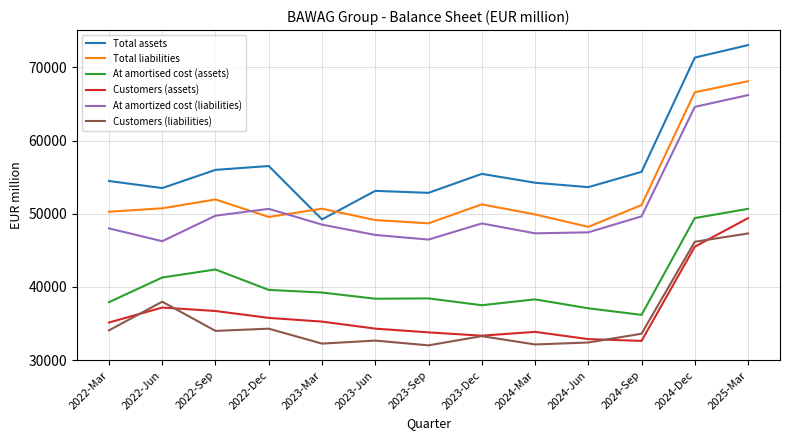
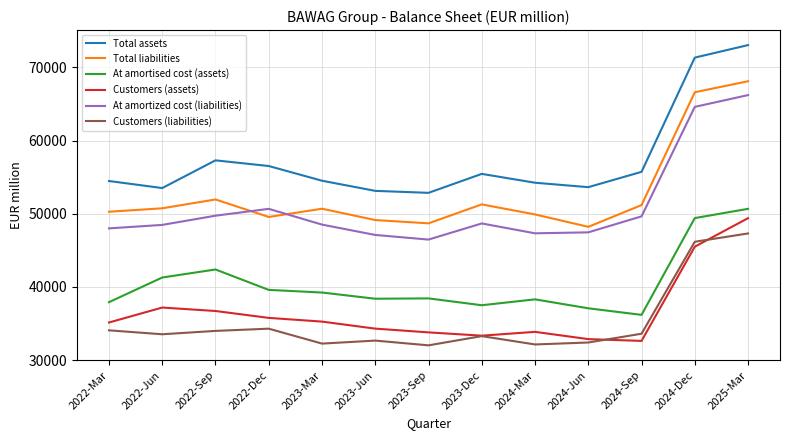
  {
    "Total assets": {
      "2022-Mar": 54000,
      "2022-Jun": 54000,
-     "2022-Sep": 56000,
+     "2022-Sep": 57000,
      "2022-Dec": 57000,
-     "2023-Mar": 49000,
+     "2023-Mar": 55000,
      "2023-Jun": 53000,
      "2023-Sep": 53000,
      "2023-Dec": 55000,
      "2024-Mar": 54000,
      "2024-Jun": 54000,
      "2024-Sep": 56000,
      "2024-Dec": 71000,
      "2025-Mar": 73000
    },
    "Total liabilities": {
      "2022-Mar": 50000,
      "2022-Jun": 51000,
      "2022-Sep": 52000,
      "2022-Dec": 50000,
      "2023-Mar": 51000,
      "2023-Jun": 49000,
      "2023-Sep": 49000,
      "2023-Dec": 51000,
      "2024-Mar": 50000,
      "2024-Jun": 48000,
      "2024-Sep": 51000,
      "2024-Dec": 67000,
      "2025-Mar": 68000
    },
    "At amortised cost (assets)": {
      "2022-Mar": 38000,
      "2022-Jun": 41000,
      "2022-Sep": 42000,
      "2022-Dec": 40000,
      "2023-Mar": 39000,
      "2023-Jun": 38000,
      "2023-Sep": 38000,
      "2023-Dec": 37000,
      "2024-Mar": 38000,
      "2024-Jun": 37000,
      "2024-Sep": 36000,
      "2024-Dec": 49000,
      "2025-Mar": 51000
    },
    "Customers (assets)": {
      "2022-Mar": 35000,
      "2022-Jun": 37000,
      "2022-Sep": 37000,
      "2022-Dec": 36000,
      "2023-Mar": 35000,
      "2023-Jun": 34000,
      "2023-Sep": 34000,
      "2024-Mar": 34000,
      "2024-Jun": 33000,
      "2024-Sep": 33000,
      "2024-Dec": 45000,
      "2025-Mar": 49000
    },
    "At amortized cost (liabilities)": {
      "2022-Mar": 48000,
-     "2022-Jun": 46000,
+     "2022-Jun": 48000,
      "2022-Sep": 50000,
      "2022-Dec": 51000,
      "2023-Mar": 49000,
      "2023-Jun": 47000,
      "2023-Sep": 46000,
      "2023-Dec": 49000,
      "2024-Mar": 47000,
      "2024-Jun": 47000,
      "2024-Sep": 50000,
      "2024-Dec": 65000,
      "2025-Mar": 66000
    },
    "Customers (liabilities)": {
      "2022-Mar": 34000,
-     "2022-Jun": 38000,
+     "2022-Jun": 34000,
      "2022-Sep": 34000,
      "2022-Dec": 34000,
      "2023-Mar": 32000,
      "2023-Jun": 33000,
      "2023-Sep": 32000,
      "2024-Mar": 32000,
      "2024-Jun": 32000,
      "2024-Sep": 34000,
      "2024-Dec": 46000,
      "2025-Mar": 47000
    }
  }
